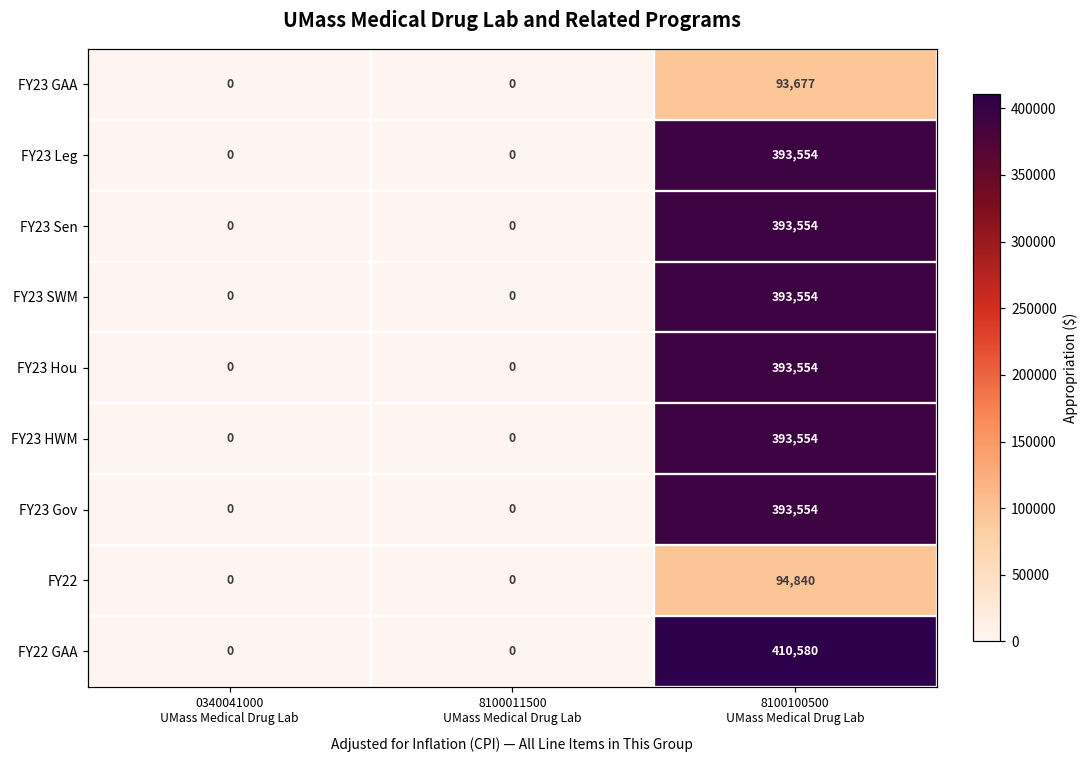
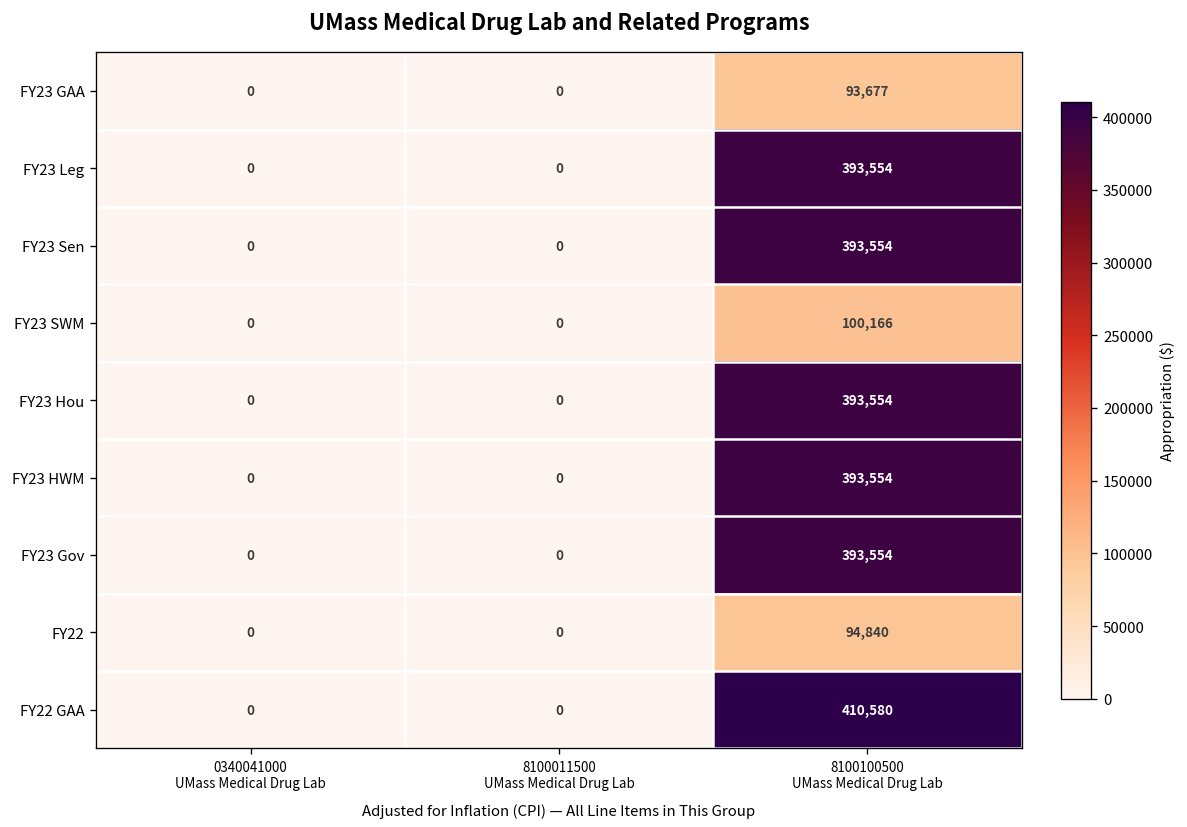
  {
    "FY23 GAA": {
      "0340041000 UMass Medical Drug Lab": "0",
      "8100011500 UMass Medical Drug Lab": "0",
      "8100100500 UMass Medical Drug Lab": "93,677"
    },
    "FY23 Leg": {
      "0340041000 UMass Medical Drug Lab": "0",
      "8100011500 UMass Medical Drug Lab": "0",
      "8100100500 UMass Medical Drug Lab": "393,554"
    },
    "FY23 Sen": {
      "0340041000 UMass Medical Drug Lab": "0",
      "8100011500 UMass Medical Drug Lab": "0",
      "8100100500 UMass Medical Drug Lab": "393,554"
    },
    "FY23 SWM": {
      "0340041000 UMass Medical Drug Lab": "0",
      "8100011500 UMass Medical Drug Lab": "0",
-     "8100100500 UMass Medical Drug Lab": "393,554"
+     "8100100500 UMass Medical Drug Lab": "100,166"
    },
    "FY23 Hou": {
      "0340041000 UMass Medical Drug Lab": "0",
      "8100011500 UMass Medical Drug Lab": "0",
      "8100100500 UMass Medical Drug Lab": "393,554"
    },
    "FY23 HWM": {
      "0340041000 UMass Medical Drug Lab": "0",
      "8100011500 UMass Medical Drug Lab": "0",
      "8100100500 UMass Medical Drug Lab": "393,554"
    },
    "FY23 Gov": {
      "0340041000 UMass Medical Drug Lab": "0",
      "8100011500 UMass Medical Drug Lab": "0",
      "8100100500 UMass Medical Drug Lab": "393,554"
    },
    "FY22": {
      "0340041000 UMass Medical Drug Lab": "0",
      "8100011500 UMass Medical Drug Lab": "0",
      "8100100500 UMass Medical Drug Lab": "94,840"
    },
    "FY22 GAA": {
      "0340041000 UMass Medical Drug Lab": "0",
      "8100011500 UMass Medical Drug Lab": "0",
      "8100100500 UMass Medical Drug Lab": "410,580"
    }
  }
